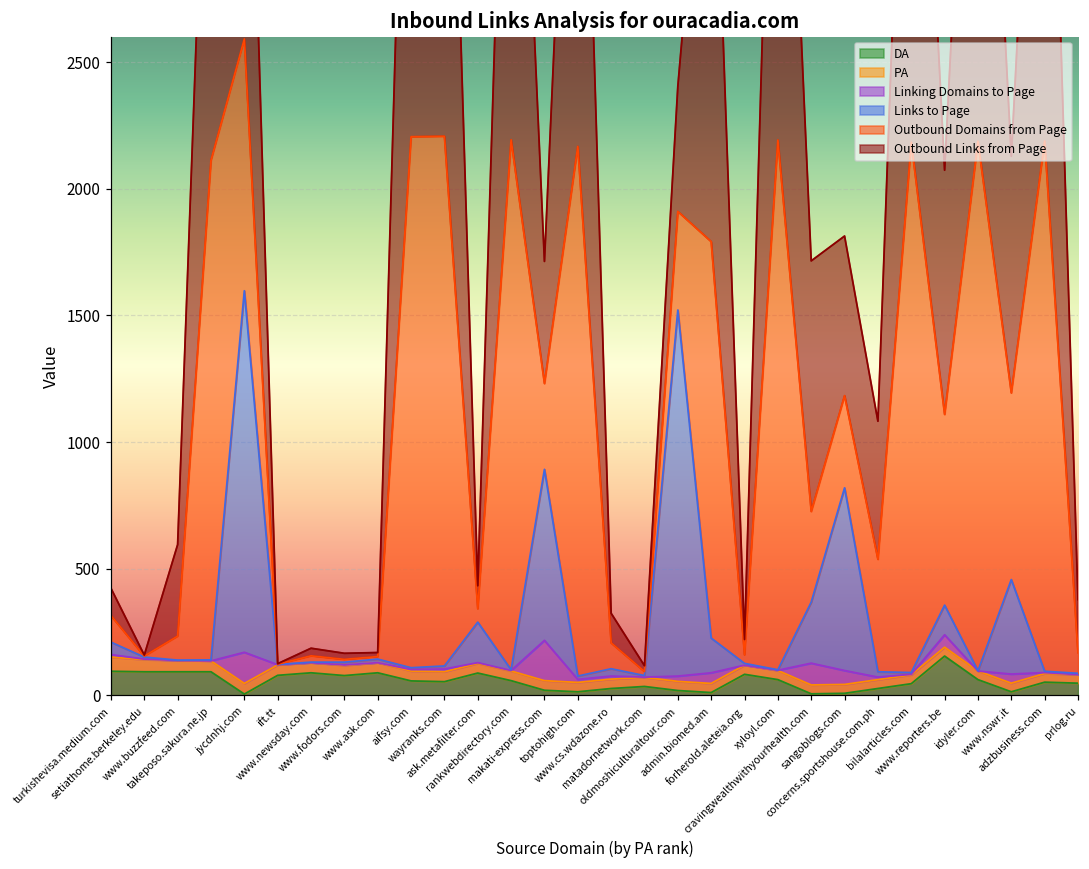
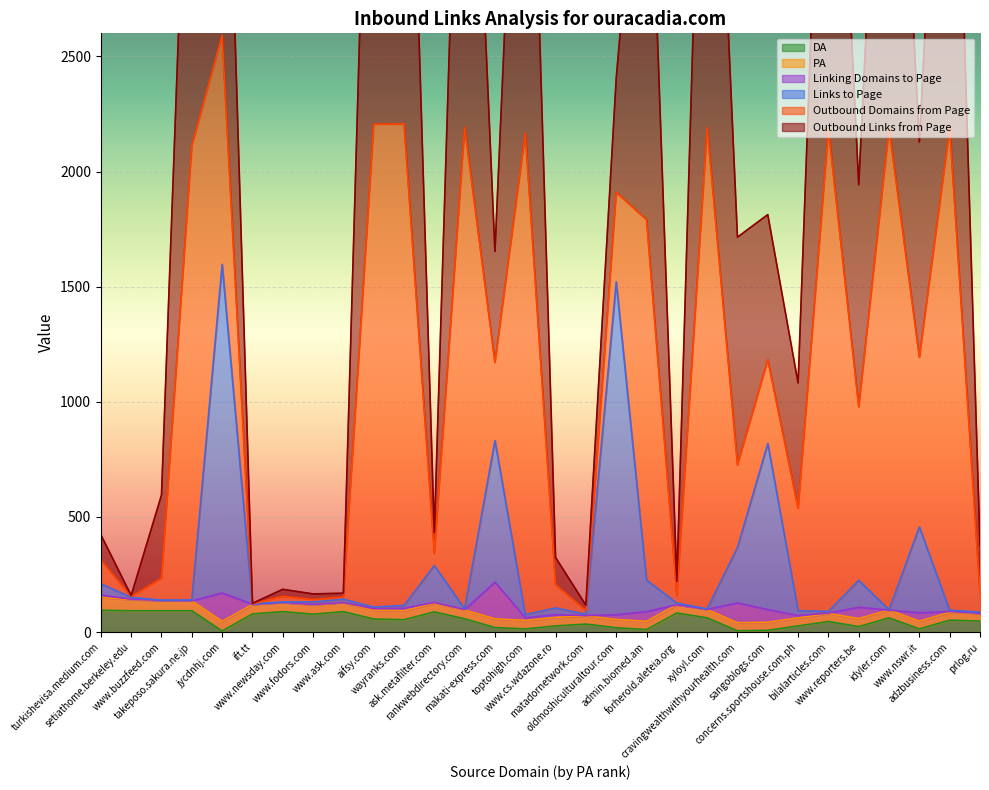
  {
    "DA": {
      "turkishevisa.medium.com": 100,
      "setiathome.berkeley.edu": 90,
      "www.buzzfeed.com": 90,
      "takeposo.sakura.ne.jp": 90,
      "jycdnhj.com": 10,
      "ift.tt": 80,
      "www.newsday.com": 90,
      "www.fodors.com": 80,
      "www.ask.com": 90,
      "aifsy.com": 60,
      "wayranks.com": 50,
      "ask.metafilter.com": 90,
      "rankwebdirectory.com": 60,
      "makati-express.com": 20,
      "toptohigh.com": 10,
      "www.cs.wdazone.ro": 30,
      "matadornetwork.com": 40,
      "oldmoshiculturaltour.com": 20,
      "admin.biomed.am": 10,
      "forherold.aleteia.org": 80,
      "xyloyl.com": 60,
      "cravingwealthwithyourhealth.com": 10,
      "sangoblogs.com": 10,
      "concerns.sportshouse.com.ph": 30,
      "bilalarticles.com": 50,
-     "www.reporters.be": 160,
+     "www.reporters.be": 20,
      "idyler.com": 60,
      "www.nswr.it": 10,
      "adzbusiness.com": 50,
      "prlog.ru": 50
    },
    "Linking Domains to Page": {
      "jycdnhj.com": 120,
      "makati-express.com": 160,
      "toptohigh.com": 10,
      "www.cs.wdazone.ro": 10,
      "oldmoshiculturaltour.com": 20,
      "admin.biomed.am": 40,
      "cravingwealthwithyourhealth.com": 90,
      "sangoblogs.com": 60,
      "www.reporters.be": 50,
      "www.nswr.it": 40
    },
    "Links to Page": {
      "turkishevisa.medium.com": 50,
      "jycdnhj.com": 1430,
      "wayranks.com": 10,
      "ask.metafilter.com": 160,
-     "makati-express.com": 680,
+     "makati-express.com": 620,
      "toptohigh.com": 10,
      "www.cs.wdazone.ro": 30,
      "oldmoshiculturaltour.com": 1450,
      "admin.biomed.am": 140,
      "cravingwealthwithyourhealth.com": 240,
      "sangoblogs.com": 720,
      "concerns.sportshouse.com.ph": 20,
      "www.reporters.be": 120,
      "www.nswr.it": 370
    },
    "Outbound Links from Page": {
      "turkishevisa.medium.com": 110,
      "www.buzzfeed.com": 360,
      "www.newsday.com": 30,
      "www.fodors.com": 20,
      "www.ask.com": 20,
      "ask.metafilter.com": 90,
      "makati-express.com": 480,
      "www.cs.wdazone.ro": 120,
      "matadornetwork.com": 20,
      "oldmoshiculturaltour.com": 490,
      "forherold.aleteia.org": 60,
      "cravingwealthwithyourhealth.com": 990,
      "sangoblogs.com": 630,
      "concerns.sportshouse.com.ph": 550,
      "www.reporters.be": 960,
      "www.nswr.it": 930,
      "prlog.ru": 210
    }
  }
